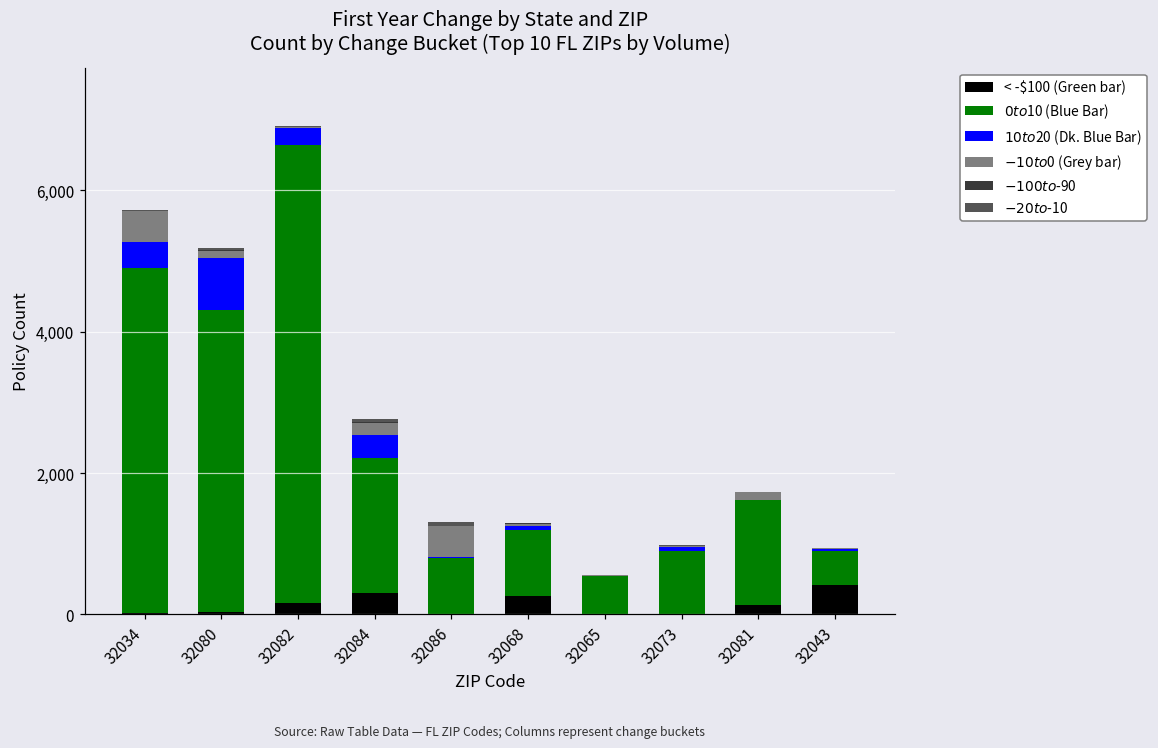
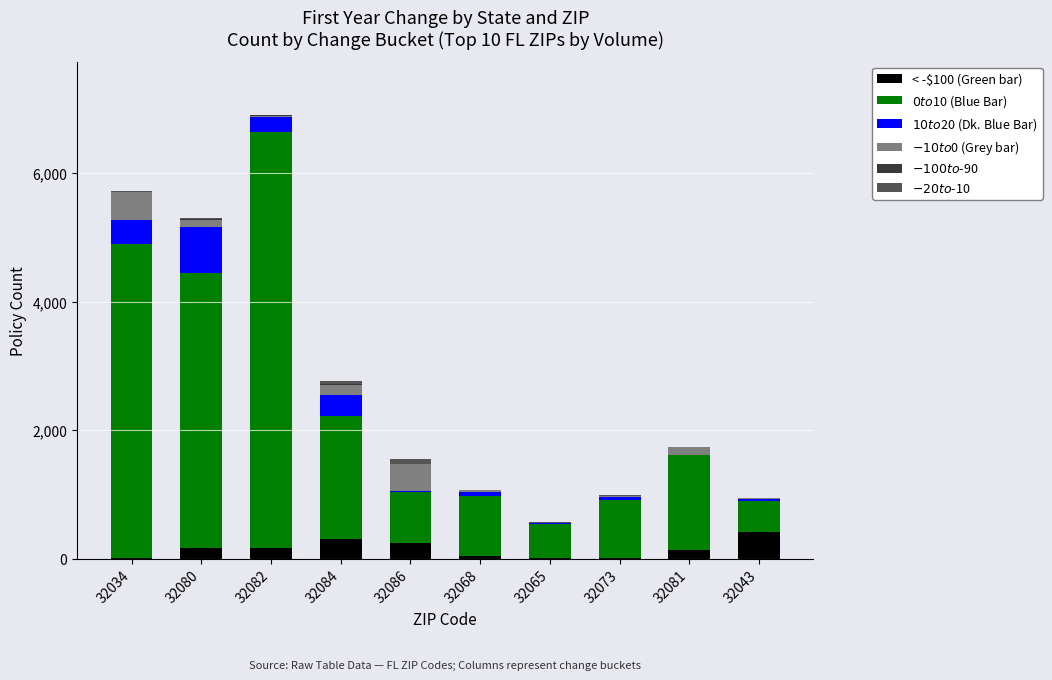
  {
    "< -$100 (Green bar)": {
-     "32080": 0,
+     "32080": 200,
      "32082": 200,
      "32084": 300,
-     "32086": 0,
-     "32068": 300,
+     "32086": 200,
+     "32068": 0,
      "32081": 100,
      "32043": 400
    }
  }
